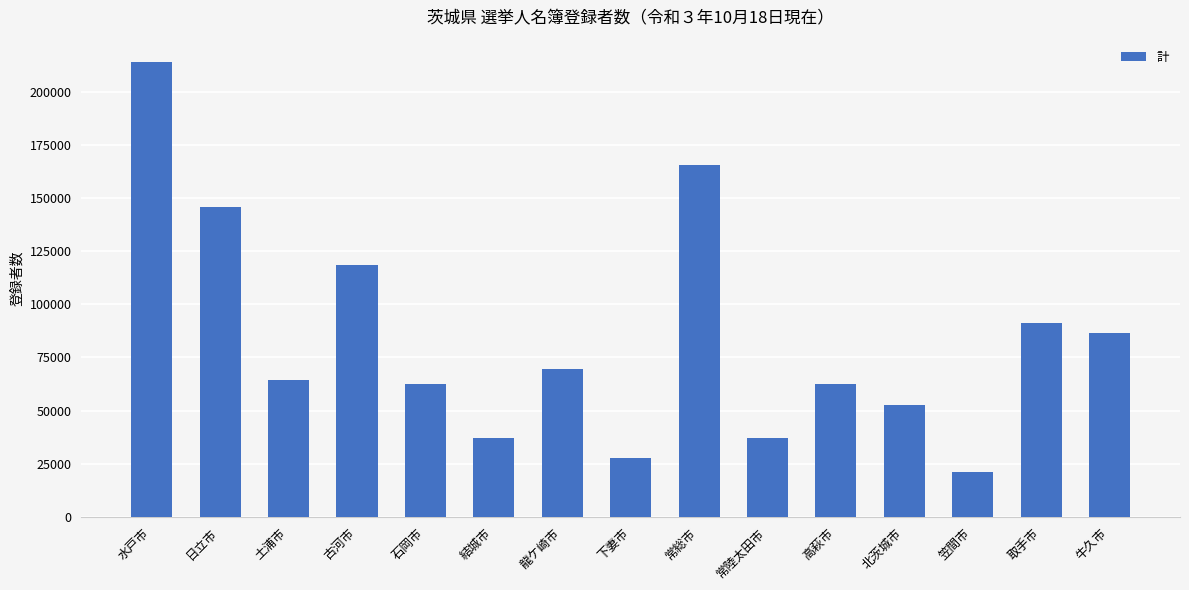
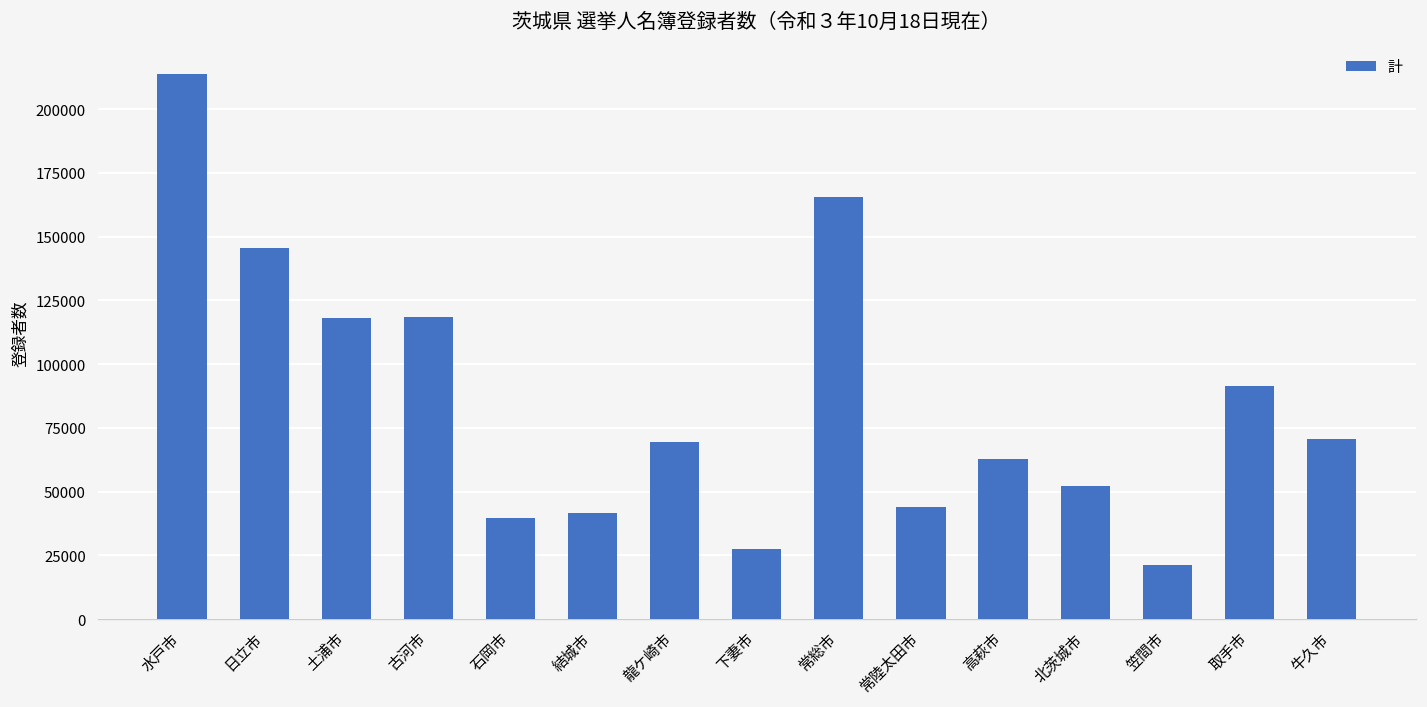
  {
    "水戸市": 214000,
    "日立市": 146000,
-   "土浦市": 64000,
+   "土浦市": 118000,
    "古河市": 118000,
-   "石岡市": 63000,
-   "結城市": 37000,
+   "石岡市": 40000,
+   "結城市": 42000,
    "龍ケ崎市": 69000,
    "下妻市": 28000,
    "常総市": 166000,
-   "常陸太田市": 37000,
+   "常陸太田市": 44000,
    "高萩市": 63000,
    "北茨城市": 52000,
    "笠間市": 21000,
    "取手市": 91000,
-   "牛久市": 87000
+   "牛久市": 70000
  }
